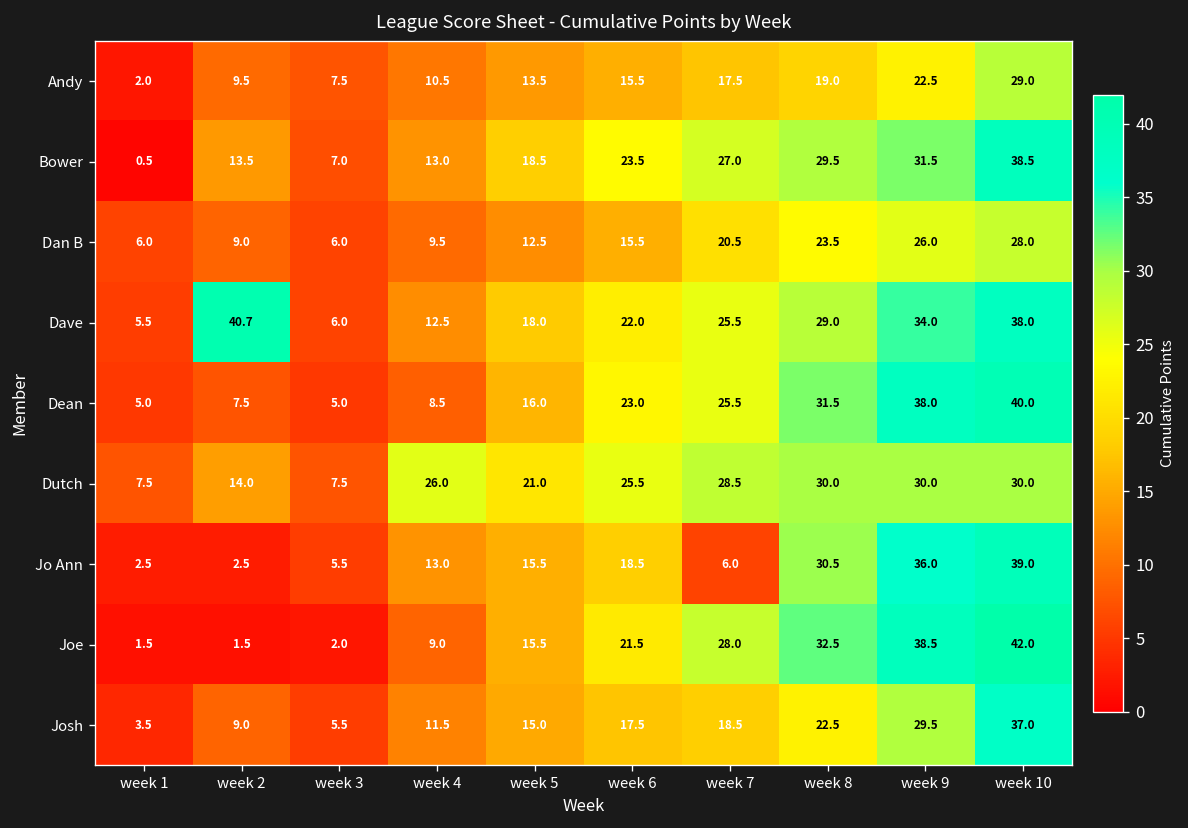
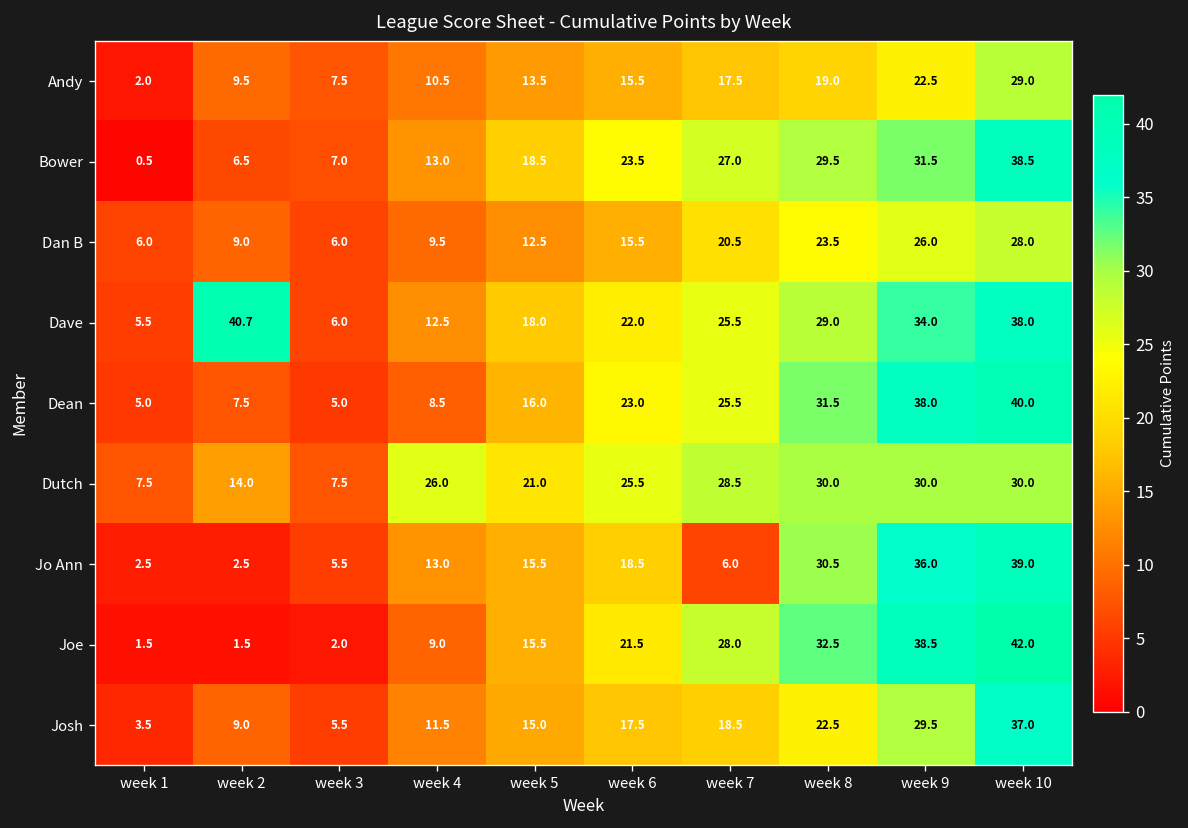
  {
    "Andy": {
      "week 1": 2.0,
      "week 2": 9.5,
      "week 3": 7.5,
      "week 4": 10.5,
      "week 5": 13.5,
      "week 6": 15.5,
      "week 7": 17.5,
      "week 8": 19.0,
      "week 9": 22.5,
      "week 10": 29.0
    },
    "Bower": {
      "week 1": 0.5,
-     "week 2": 13.5,
+     "week 2": 6.5,
      "week 3": 7.0,
      "week 4": 13.0,
      "week 5": 18.5,
      "week 6": 23.5,
      "week 7": 27.0,
      "week 8": 29.5,
      "week 9": 31.5,
      "week 10": 38.5
    },
    "Dan B": {
      "week 1": 6.0,
      "week 2": 9.0,
      "week 3": 6.0,
      "week 4": 9.5,
      "week 5": 12.5,
      "week 6": 15.5,
      "week 7": 20.5,
      "week 8": 23.5,
      "week 9": 26.0,
      "week 10": 28.0
    },
    "Dave": {
      "week 1": 5.5,
      "week 2": 40.7,
      "week 3": 6.0,
      "week 4": 12.5,
      "week 5": 18.0,
      "week 6": 22.0,
      "week 7": 25.5,
      "week 8": 29.0,
      "week 9": 34.0,
      "week 10": 38.0
    },
    "Dean": {
      "week 1": 5.0,
      "week 2": 7.5,
      "week 3": 5.0,
      "week 4": 8.5,
      "week 5": 16.0,
      "week 6": 23.0,
      "week 7": 25.5,
      "week 8": 31.5,
      "week 9": 38.0,
      "week 10": 40.0
    },
    "Dutch": {
      "week 1": 7.5,
      "week 2": 14.0,
      "week 3": 7.5,
      "week 4": 26.0,
      "week 5": 21.0,
      "week 6": 25.5,
      "week 7": 28.5,
      "week 8": 30.0,
      "week 9": 30.0,
      "week 10": 30.0
    },
    "Jo Ann": {
      "week 1": 2.5,
      "week 2": 2.5,
      "week 3": 5.5,
      "week 4": 13.0,
      "week 5": 15.5,
      "week 6": 18.5,
      "week 7": 6.0,
      "week 8": 30.5,
      "week 9": 36.0,
      "week 10": 39.0
    },
    "Joe": {
      "week 1": 1.5,
      "week 2": 1.5,
      "week 3": 2.0,
      "week 4": 9.0,
      "week 5": 15.5,
      "week 6": 21.5,
      "week 7": 28.0,
      "week 8": 32.5,
      "week 9": 38.5,
      "week 10": 42.0
    },
    "Josh": {
      "week 1": 3.5,
      "week 2": 9.0,
      "week 3": 5.5,
      "week 4": 11.5,
      "week 5": 15.0,
      "week 6": 17.5,
      "week 7": 18.5,
      "week 8": 22.5,
      "week 9": 29.5,
      "week 10": 37.0
    }
  }
